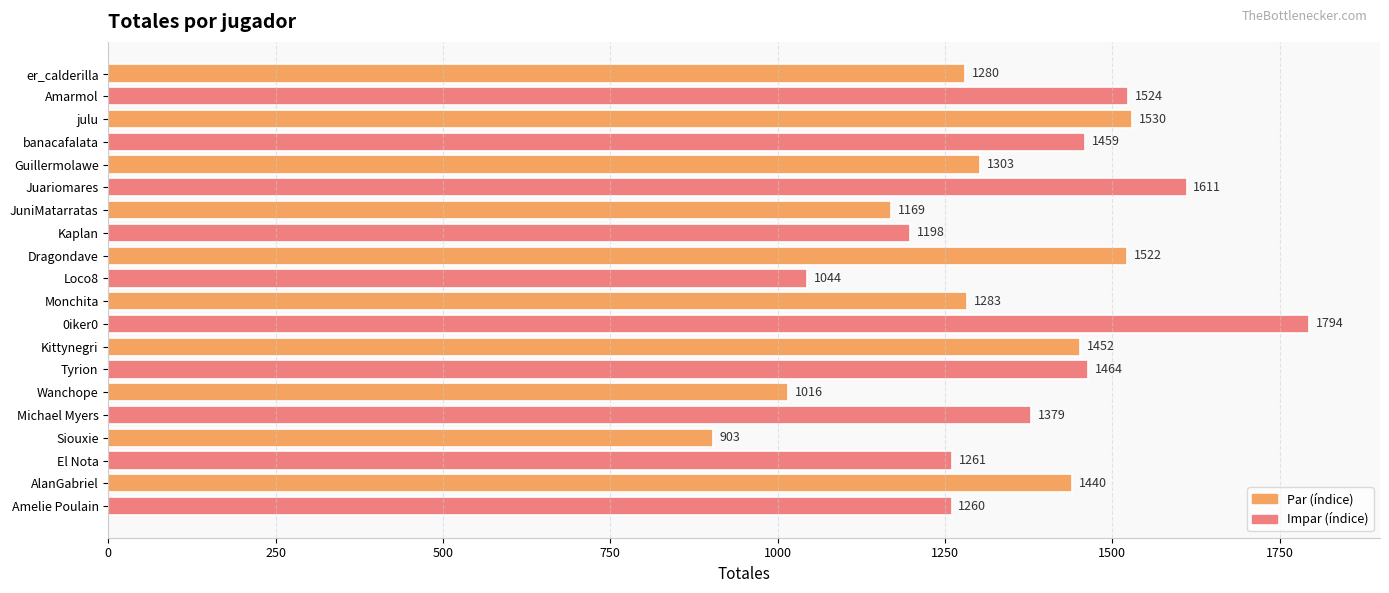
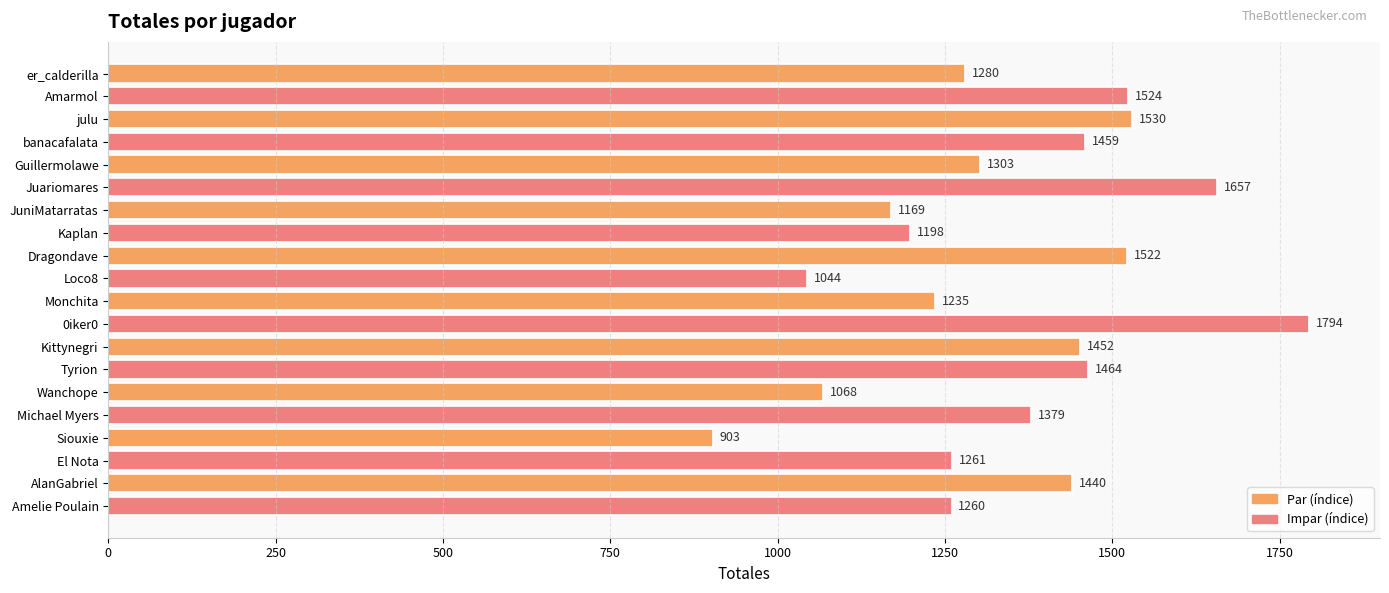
  {
    "er_calderilla": 1280,
    "Amarmol": 1524,
    "julu": 1530,
    "banacafalata": 1459,
    "Guillermolawe": 1303,
-   "Juariomares": 1611,
+   "Juariomares": 1657,
    "JuniMatarratas": 1169,
    "Kaplan": 1198,
    "Dragondave": 1522,
    "Loco8": 1044,
-   "Monchita": 1283,
+   "Monchita": 1235,
    "0iker0": 1794,
    "Kittynegri": 1452,
    "Tyrion": 1464,
-   "Wanchope": 1016,
+   "Wanchope": 1068,
    "Michael Myers": 1379,
    "Siouxie": 903,
    "El Nota": 1261,
    "AlanGabriel": 1440,
    "Amelie Poulain": 1260
  }
